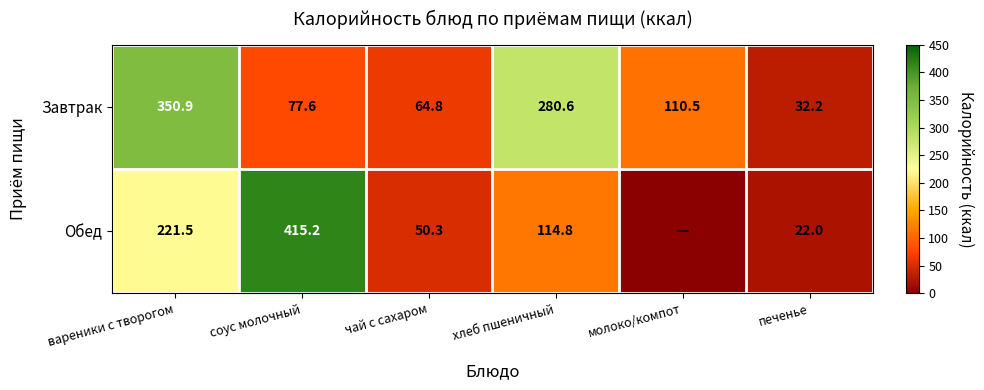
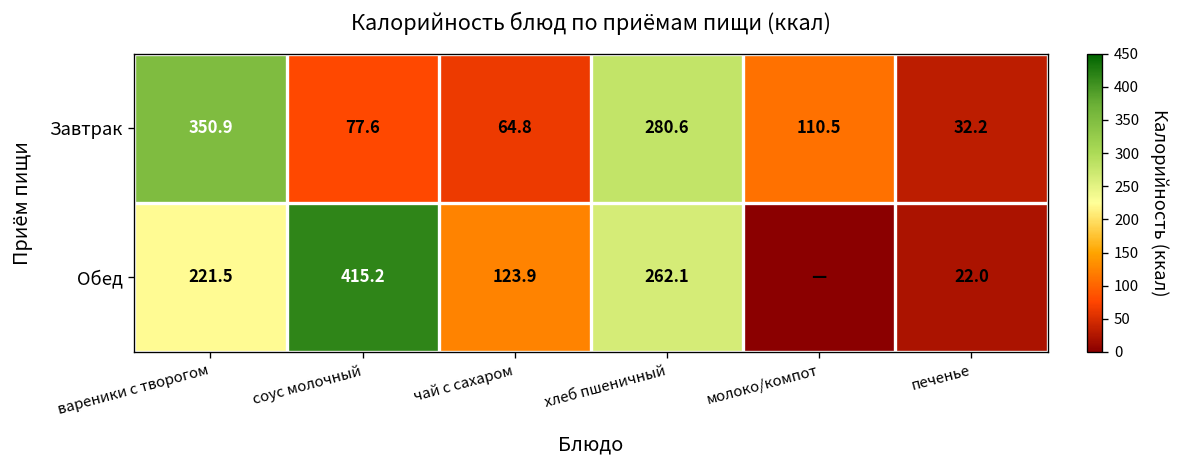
  {
    "Завтрак": {
      "вареники с творогом": 350.9,
      "соус молочный": 77.6,
      "чай с сахаром": 64.8,
      "хлеб пшеничный": 280.6,
      "молоко/компот": 110.5,
      "печенье": 32.2
    },
    "Обед": {
      "вареники с творогом": 221.5,
      "соус молочный": 415.2,
-     "чай с сахаром": 50.3,
-     "хлеб пшеничный": 114.8,
+     "чай с сахаром": 123.9,
+     "хлеб пшеничный": 262.1,
      "печенье": 22.0
    }
  }
